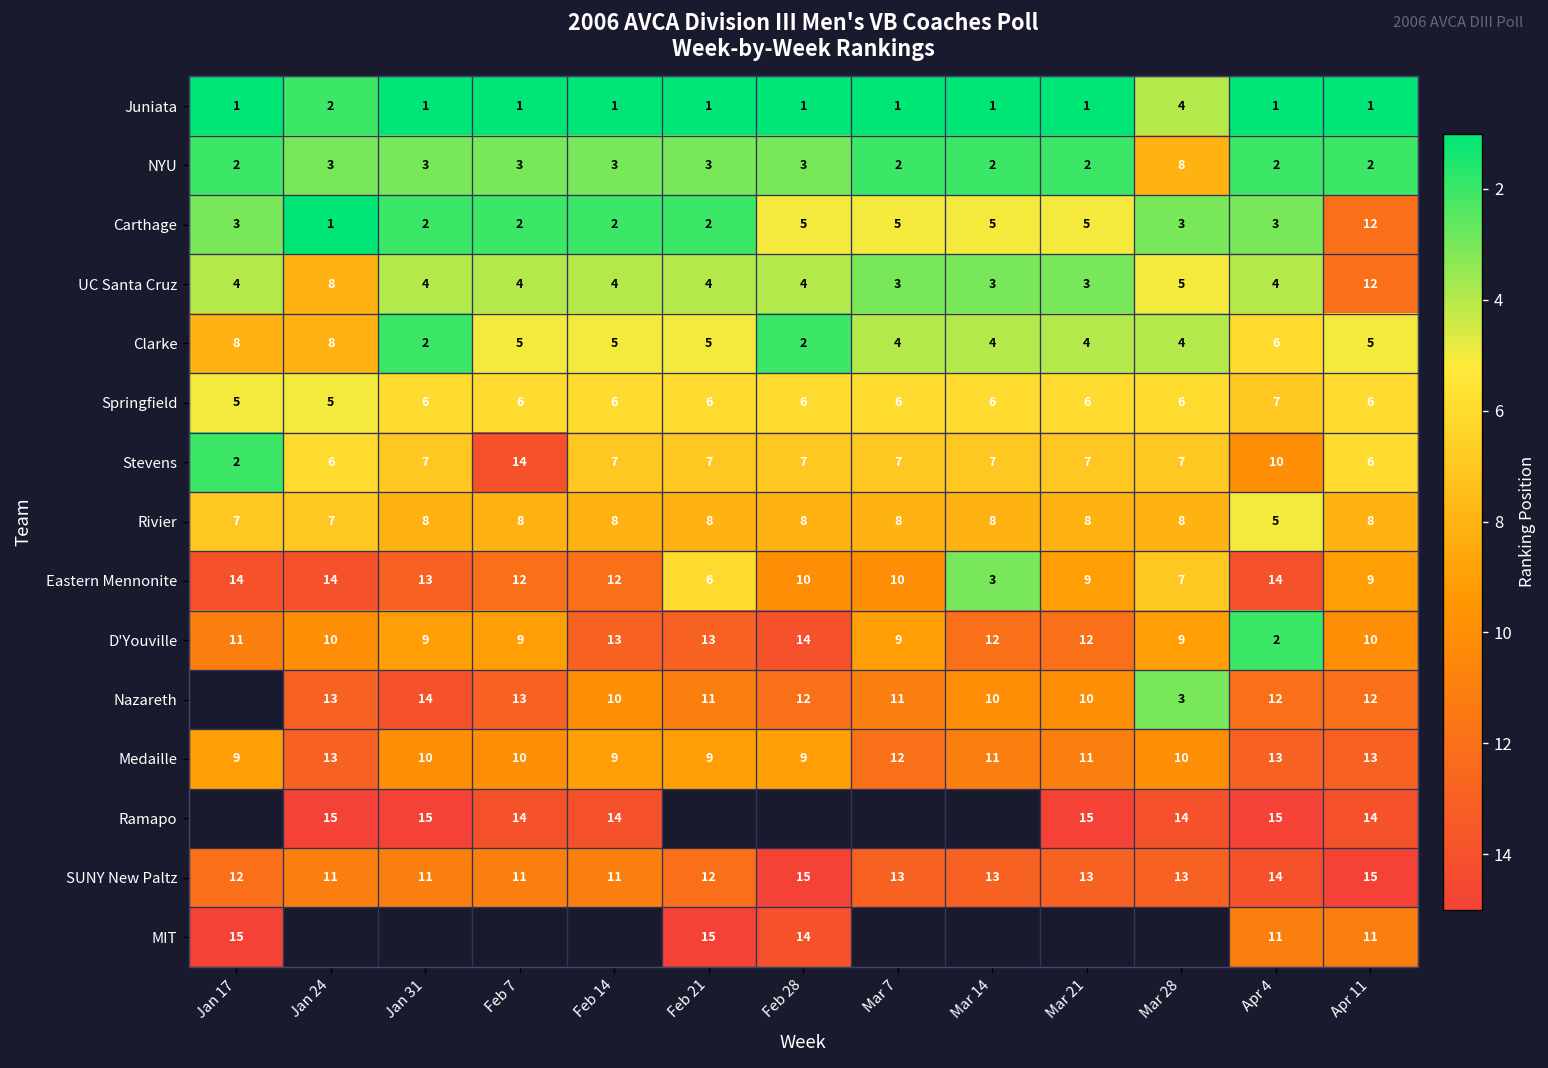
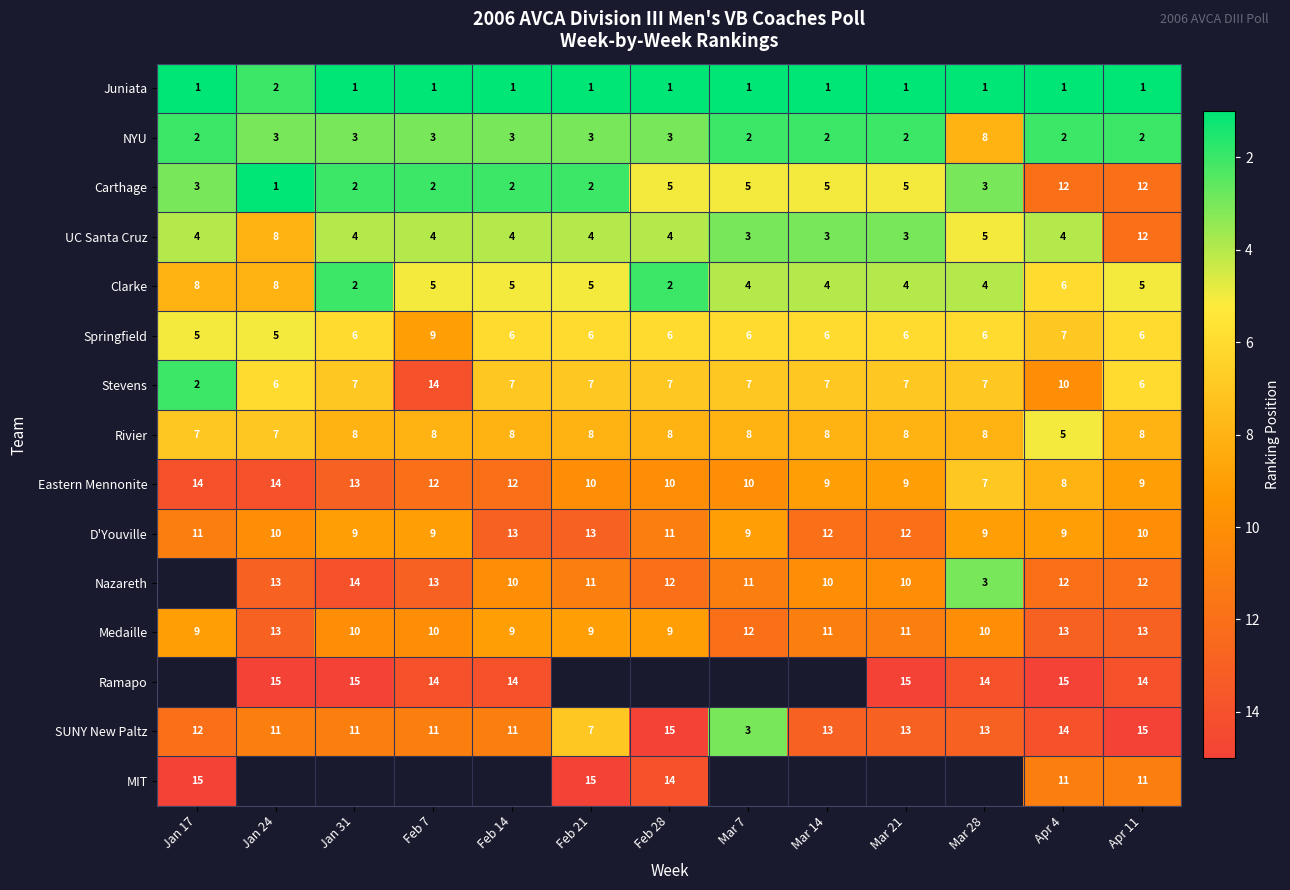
  {
    "Juniata": {
      "Jan 17": 1,
      "Jan 24": 2,
      "Jan 31": 1,
      "Feb 7": 1,
      "Feb 14": 1,
      "Feb 21": 1,
      "Feb 28": 1,
      "Mar 7": 1,
      "Mar 14": 1,
      "Mar 21": 1,
-     "Mar 28": 4,
+     "Mar 28": 1,
      "Apr 4": 1,
      "Apr 11": 1
    },
    "NYU": {
      "Jan 17": 2,
      "Jan 24": 3,
      "Jan 31": 3,
      "Feb 7": 3,
      "Feb 14": 3,
      "Feb 21": 3,
      "Feb 28": 3,
      "Mar 7": 2,
      "Mar 14": 2,
      "Mar 21": 2,
      "Mar 28": 8,
      "Apr 4": 2,
      "Apr 11": 2
    },
    "Carthage": {
      "Jan 17": 3,
      "Jan 24": 1,
      "Jan 31": 2,
      "Feb 7": 2,
      "Feb 14": 2,
      "Feb 21": 2,
      "Feb 28": 5,
      "Mar 7": 5,
      "Mar 14": 5,
      "Mar 21": 5,
      "Mar 28": 3,
-     "Apr 4": 3,
+     "Apr 4": 12,
      "Apr 11": 12
    },
    "UC Santa Cruz": {
      "Jan 17": 4,
      "Jan 24": 8,
      "Jan 31": 4,
      "Feb 7": 4,
      "Feb 14": 4,
      "Feb 21": 4,
      "Feb 28": 4,
      "Mar 7": 3,
      "Mar 14": 3,
      "Mar 21": 3,
      "Mar 28": 5,
      "Apr 4": 4,
      "Apr 11": 12
    },
    "Clarke": {
      "Jan 17": 8,
      "Jan 24": 8,
      "Jan 31": 2,
      "Feb 7": 5,
      "Feb 14": 5,
      "Feb 21": 5,
      "Feb 28": 2,
      "Mar 7": 4,
      "Mar 14": 4,
      "Mar 21": 4,
      "Mar 28": 4,
      "Apr 4": 6,
      "Apr 11": 5
    },
    "Springfield": {
      "Jan 17": 5,
      "Jan 24": 5,
      "Jan 31": 6,
-     "Feb 7": 6,
+     "Feb 7": 9,
      "Feb 14": 6,
      "Feb 21": 6,
      "Feb 28": 6,
      "Mar 7": 6,
      "Mar 14": 6,
      "Mar 21": 6,
      "Mar 28": 6,
      "Apr 4": 7,
      "Apr 11": 6
    },
    "Stevens": {
      "Jan 17": 2,
      "Jan 24": 6,
      "Jan 31": 7,
      "Feb 7": 14,
      "Feb 14": 7,
      "Feb 21": 7,
      "Feb 28": 7,
      "Mar 7": 7,
      "Mar 14": 7,
      "Mar 21": 7,
      "Mar 28": 7,
      "Apr 4": 10,
      "Apr 11": 6
    },
    "Rivier": {
      "Jan 17": 7,
      "Jan 24": 7,
      "Jan 31": 8,
      "Feb 7": 8,
      "Feb 14": 8,
      "Feb 21": 8,
      "Feb 28": 8,
      "Mar 7": 8,
      "Mar 14": 8,
      "Mar 21": 8,
      "Mar 28": 8,
      "Apr 4": 5,
      "Apr 11": 8
    },
    "Eastern Mennonite": {
      "Jan 17": 14,
      "Jan 24": 14,
      "Jan 31": 13,
      "Feb 7": 12,
      "Feb 14": 12,
-     "Feb 21": 6,
+     "Feb 21": 10,
      "Feb 28": 10,
      "Mar 7": 10,
-     "Mar 14": 3,
+     "Mar 14": 9,
      "Mar 21": 9,
      "Mar 28": 7,
-     "Apr 4": 14,
+     "Apr 4": 8,
      "Apr 11": 9
    },
    "D'Youville": {
      "Jan 17": 11,
      "Jan 24": 10,
      "Jan 31": 9,
      "Feb 7": 9,
      "Feb 14": 13,
      "Feb 21": 13,
-     "Feb 28": 14,
+     "Feb 28": 11,
      "Mar 7": 9,
      "Mar 14": 12,
      "Mar 21": 12,
      "Mar 28": 9,
-     "Apr 4": 2,
+     "Apr 4": 9,
      "Apr 11": 10
    },
    "Nazareth": {
      "Jan 24": 13,
      "Jan 31": 14,
      "Feb 7": 13,
      "Feb 14": 10,
      "Feb 21": 11,
      "Feb 28": 12,
      "Mar 7": 11,
      "Mar 14": 10,
      "Mar 21": 10,
      "Mar 28": 3,
      "Apr 4": 12,
      "Apr 11": 12
    },
    "Medaille": {
      "Jan 17": 9,
      "Jan 24": 13,
      "Jan 31": 10,
      "Feb 7": 10,
      "Feb 14": 9,
      "Feb 21": 9,
      "Feb 28": 9,
      "Mar 7": 12,
      "Mar 14": 11,
      "Mar 21": 11,
      "Mar 28": 10,
      "Apr 4": 13,
      "Apr 11": 13
    },
    "Ramapo": {
      "Jan 24": 15,
      "Jan 31": 15,
      "Feb 7": 14,
      "Feb 14": 14,
      "Mar 21": 15,
      "Mar 28": 14,
      "Apr 4": 15,
      "Apr 11": 14
    },
    "SUNY New Paltz": {
      "Jan 17": 12,
      "Jan 24": 11,
      "Jan 31": 11,
      "Feb 7": 11,
      "Feb 14": 11,
-     "Feb 21": 12,
+     "Feb 21": 7,
      "Feb 28": 15,
-     "Mar 7": 13,
+     "Mar 7": 3,
      "Mar 14": 13,
      "Mar 21": 13,
      "Mar 28": 13,
      "Apr 4": 14,
      "Apr 11": 15
    },
    "MIT": {
      "Jan 17": 15,
      "Feb 21": 15,
      "Feb 28": 14,
      "Apr 4": 11,
      "Apr 11": 11
    }
  }
